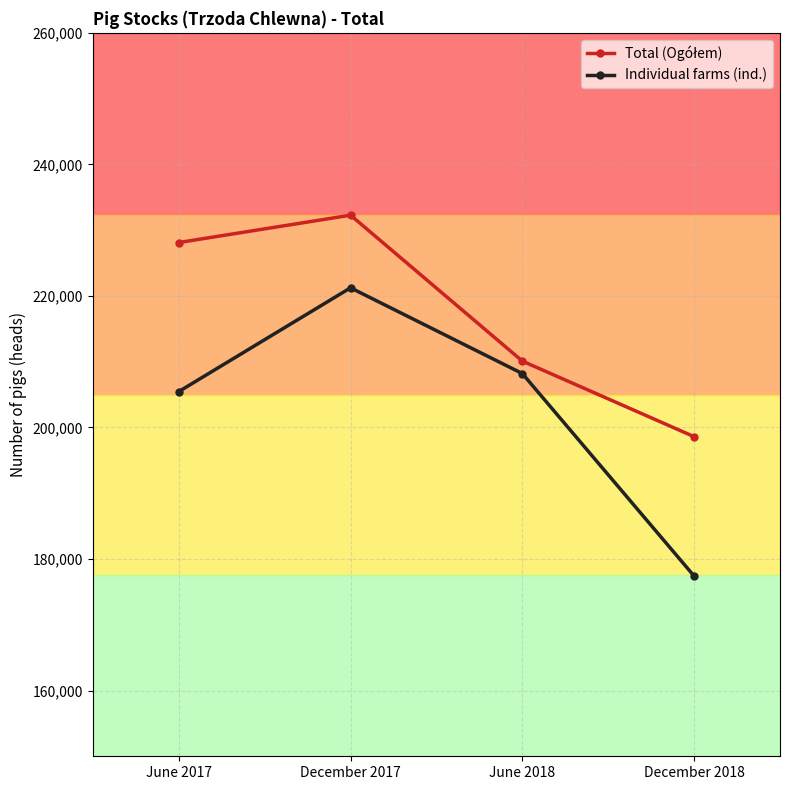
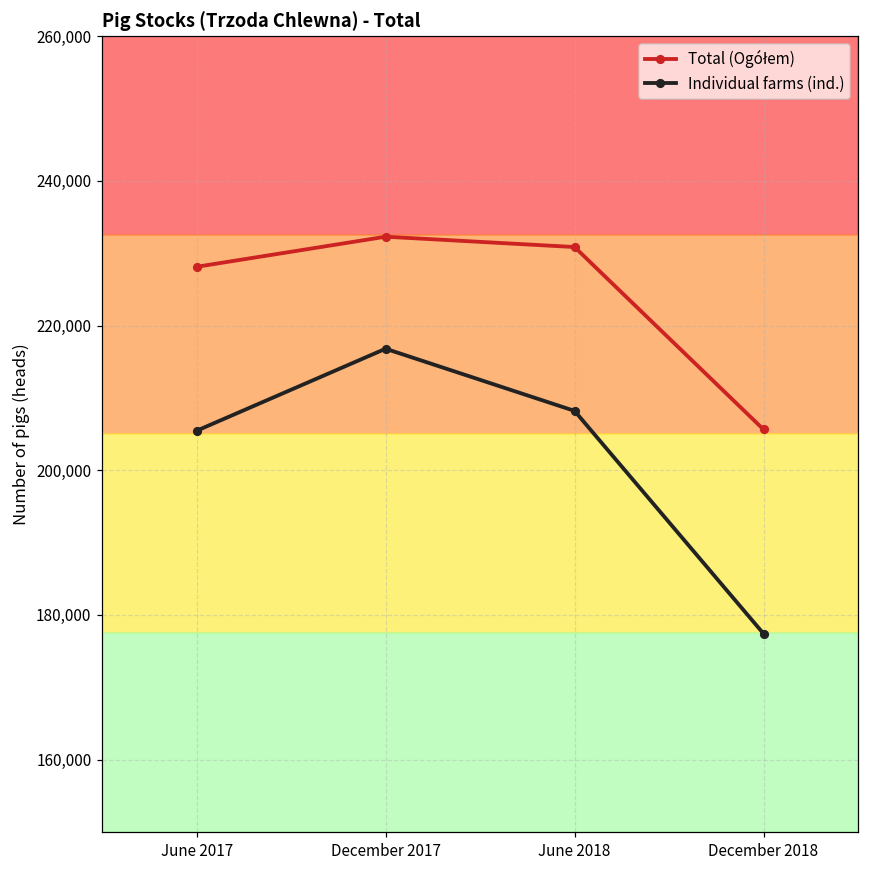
  {
    "Total (Ogółem)": {
      "June 2017": "228,000",
      "December 2017": "232,000",
-     "June 2018": "210,000",
-     "December 2018": "199,000"
+     "June 2018": "231,000",
+     "December 2018": "206,000"
    },
    "Individual farms (ind.)": {
      "June 2017": "205,000",
-     "December 2017": "221,000",
+     "December 2017": "217,000",
      "June 2018": "208,000",
      "December 2018": "177,000"
    }
  }
